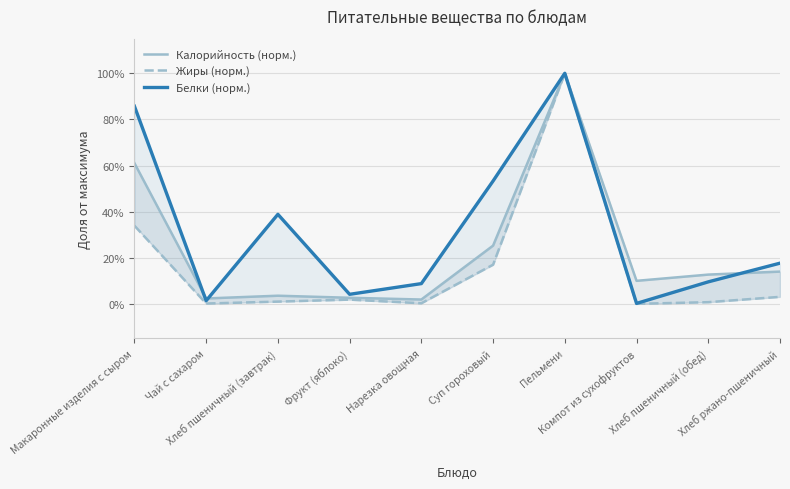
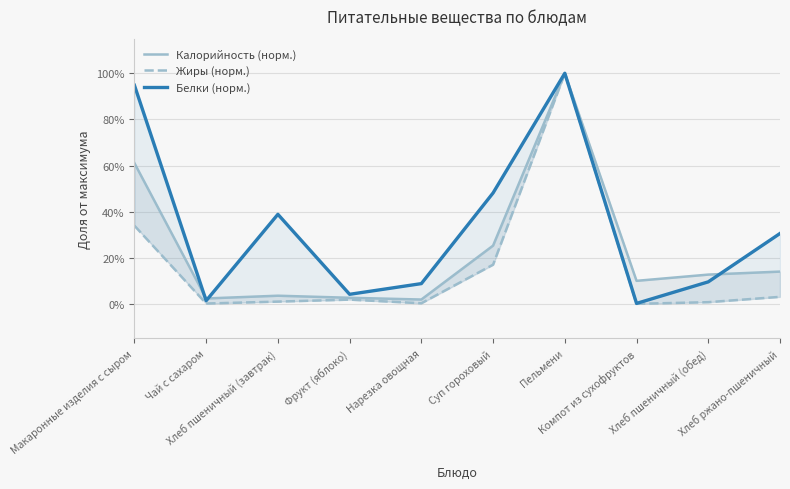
  {
    "Белки (норм.)": {
-     "Макаронные изделия с сыром": "86%",
+     "Макаронные изделия с сыром": "95%",
      "Хлеб пшеничный (завтрак)": "39%",
      "Фрукт (яблоко)": "4%",
      "Нарезка овощная": "9%",
-     "Суп гороховый": "53%",
+     "Суп гороховый": "48%",
      "Хлеб пшеничный (обед)": "10%",
-     "Хлеб ржано-пшеничный": "18%"
+     "Хлеб ржано-пшеничный": "31%"
    }
  }
